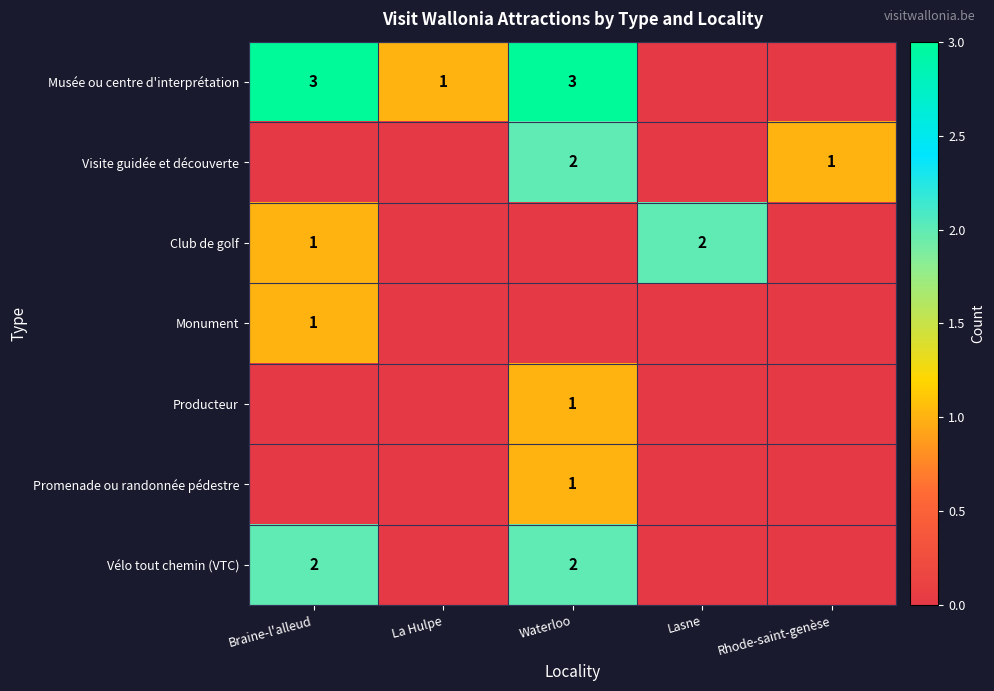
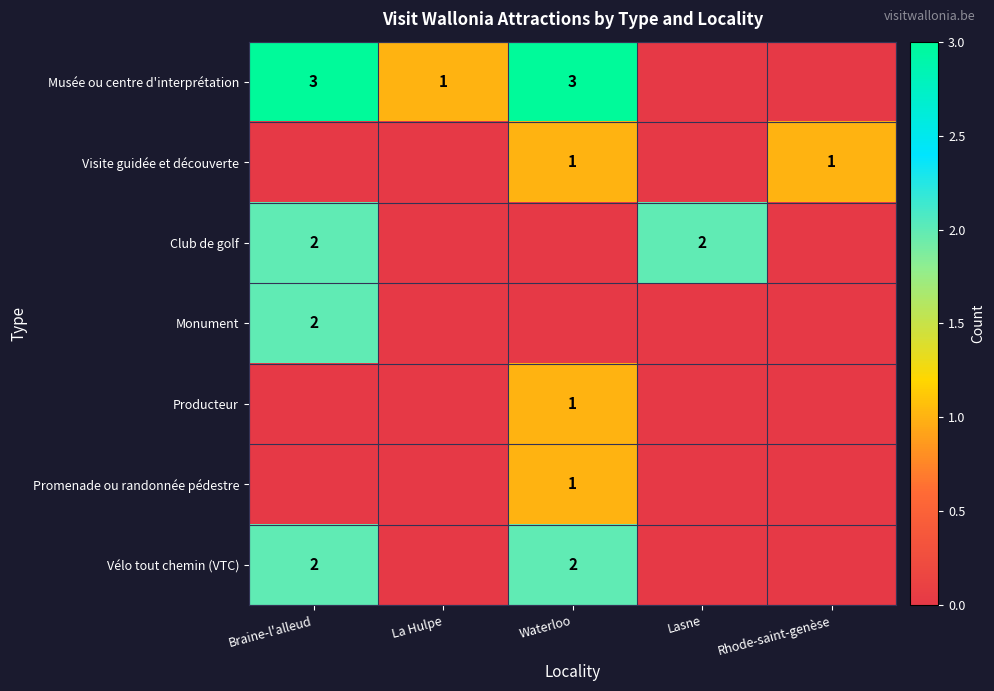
  {
    "Musée ou centre d'interprétation": {
      "Braine-l'alleud": 3,
      "La Hulpe": 1,
      "Waterloo": 3
    },
    "Visite guidée et découverte": {
-     "Waterloo": 2,
+     "Waterloo": 1,
      "Rhode-saint-genèse": 1
    },
    "Club de golf": {
-     "Braine-l'alleud": 1,
+     "Braine-l'alleud": 2,
      "Lasne": 2
    },
    "Monument": {
-     "Braine-l'alleud": 1
+     "Braine-l'alleud": 2
    },
    "Producteur": {
      "Waterloo": 1
    },
    "Promenade ou randonnée pédestre": {
      "Waterloo": 1
    },
    "Vélo tout chemin (VTC)": {
      "Braine-l'alleud": 2,
      "Waterloo": 2
    }
  }
